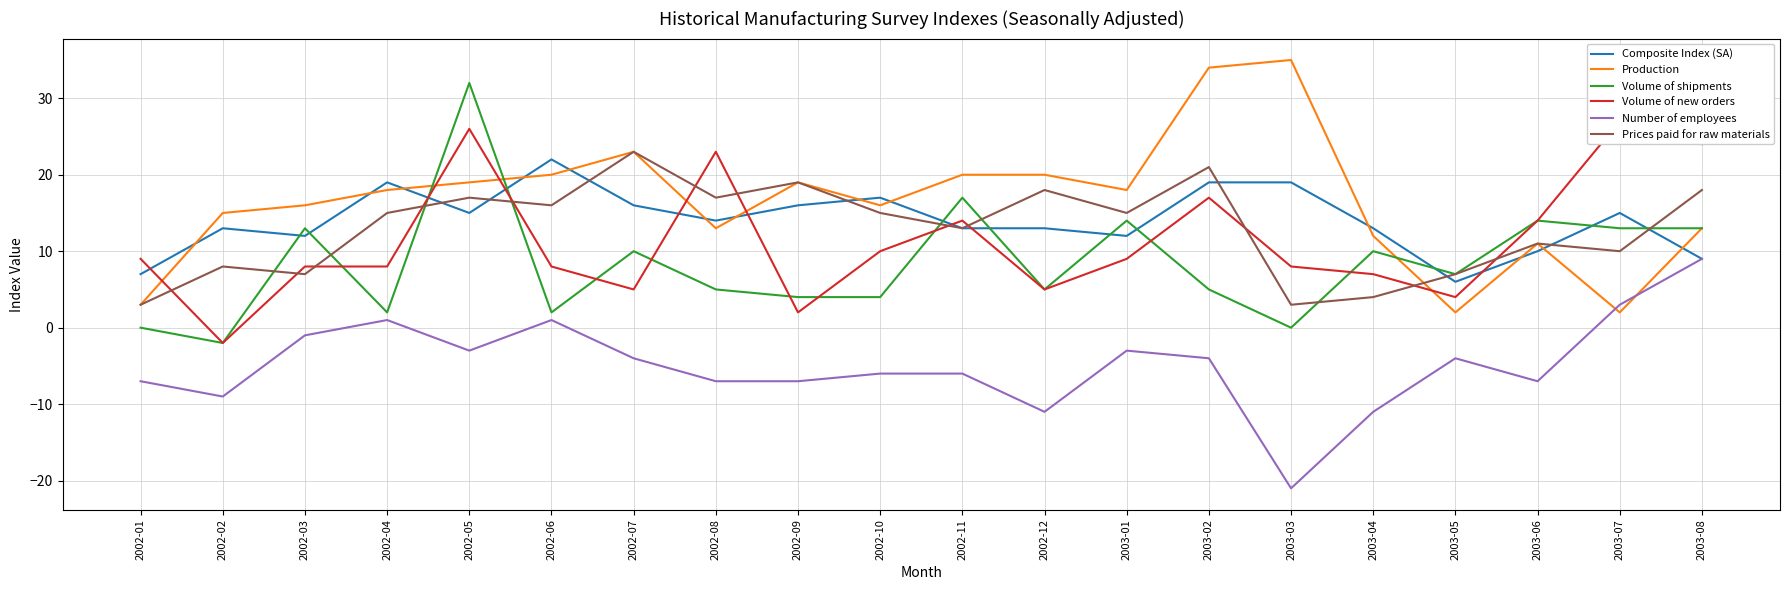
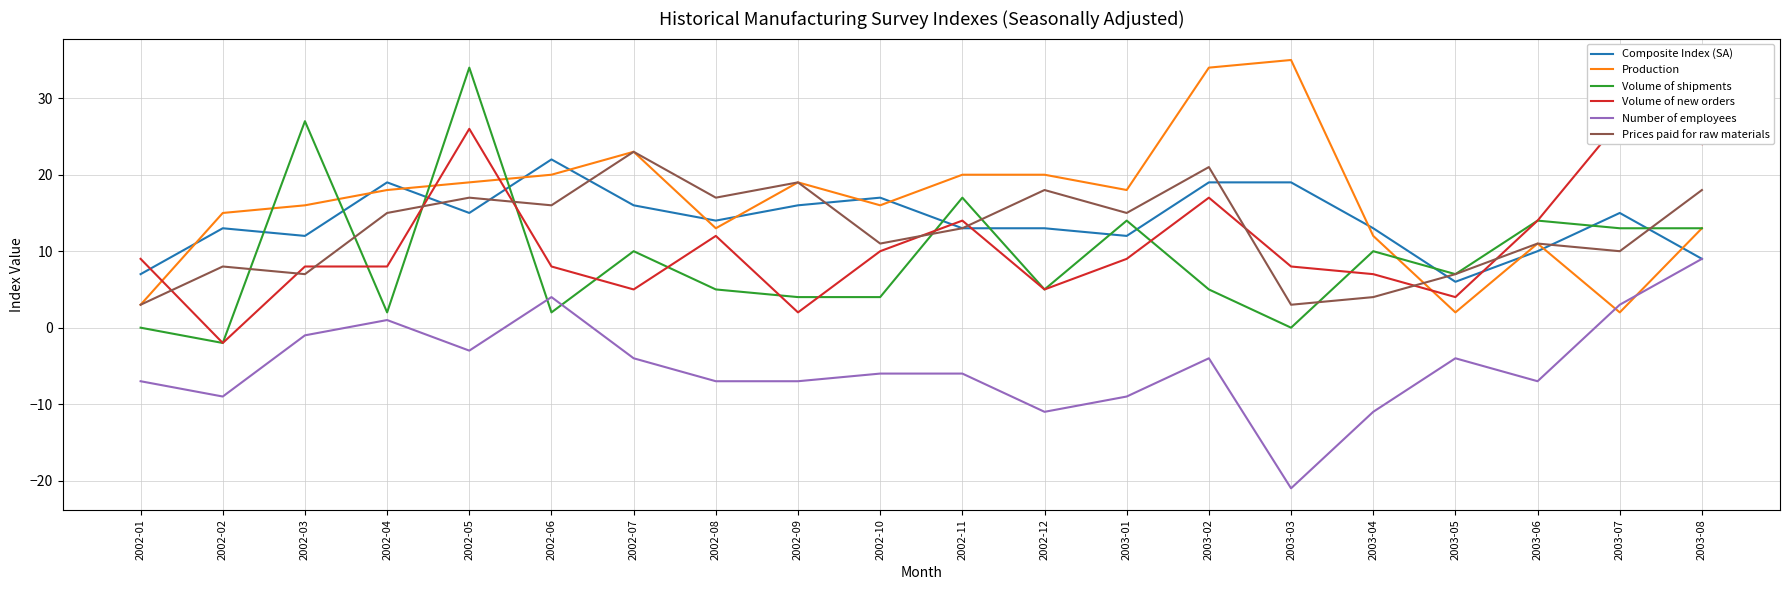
  {
    "Composite Index (SA)": {
      "2002-01": 7,
      "2002-02": 13,
      "2002-03": 12,
      "2002-04": 19,
      "2002-05": 15,
      "2002-06": 22,
      "2002-07": 16,
      "2002-08": 14,
      "2002-09": 16,
      "2002-10": 17,
      "2002-12": 13,
      "2003-01": 12,
      "2003-02": 19,
      "2003-03": 19,
      "2003-04": 13,
      "2003-05": 6,
      "2003-06": 10,
      "2003-07": 15
    },
    "Production": {
      "2002-02": 15,
      "2002-03": 16,
      "2002-04": 18,
      "2002-05": 19,
      "2002-06": 20,
      "2002-08": 13,
      "2002-10": 16,
      "2002-11": 20,
      "2002-12": 20,
      "2003-01": 18,
      "2003-02": 34,
      "2003-03": 35,
      "2003-04": 12,
      "2003-05": 2,
      "2003-07": 2
    },
    "Volume of shipments": {
      "2002-01": 0,
-     "2002-03": 13,
+     "2002-03": 27,
      "2002-04": 2,
-     "2002-05": 32,
+     "2002-05": 34,
      "2002-06": 2,
      "2002-07": 10,
      "2002-08": 5,
      "2002-09": 4,
      "2002-10": 4,
      "2002-11": 17,
      "2003-01": 14,
      "2003-02": 5,
      "2003-03": 0,
      "2003-04": 10,
      "2003-07": 13
    },
    "Volume of new orders": {
      "2002-01": 9,
      "2002-03": 8,
      "2002-04": 8,
      "2002-05": 26,
      "2002-06": 8,
      "2002-07": 5,
-     "2002-08": 23,
+     "2002-08": 12,
      "2002-09": 2,
      "2002-10": 10,
      "2002-11": 14,
      "2003-01": 9,
      "2003-02": 17,
      "2003-03": 8,
      "2003-04": 7,
      "2003-05": 4
    },
    "Number of employees": {
      "2002-01": -7,
      "2002-02": -9,
      "2002-03": -1,
      "2002-04": 1,
      "2002-05": -3,
-     "2002-06": 1,
+     "2002-06": 4,
      "2002-07": -4,
      "2002-08": -7,
      "2002-09": -7,
      "2002-10": -6,
      "2002-11": -6,
      "2002-12": -11,
-     "2003-01": -3,
+     "2003-01": -9,
      "2003-02": -4,
      "2003-03": -21,
      "2003-04": -11,
      "2003-05": -4,
      "2003-06": -7,
      "2003-07": 3
    },
    "Prices paid for raw materials": {
      "2002-02": 8,
      "2002-03": 7,
      "2002-04": 15,
      "2002-05": 17,
      "2002-06": 16,
      "2002-08": 17,
-     "2002-10": 15,
+     "2002-10": 11,
      "2002-12": 18,
      "2003-01": 15,
      "2003-02": 21,
      "2003-03": 3,
      "2003-04": 4,
      "2003-07": 10,
      "2003-08": 18
    }
  }
